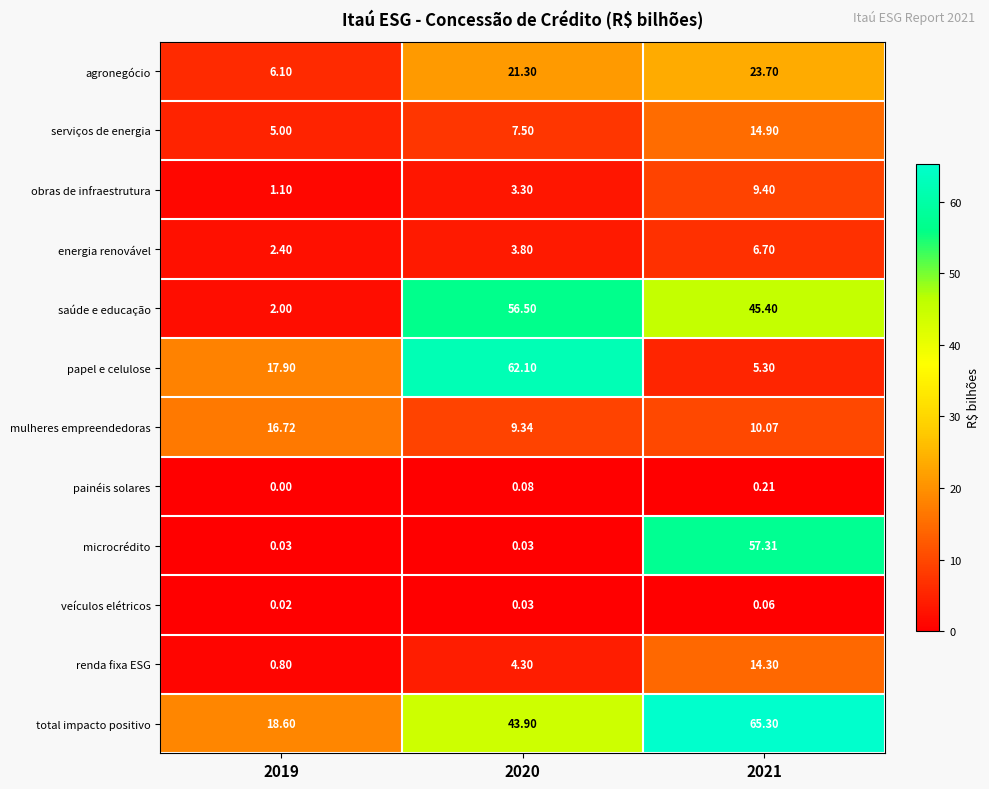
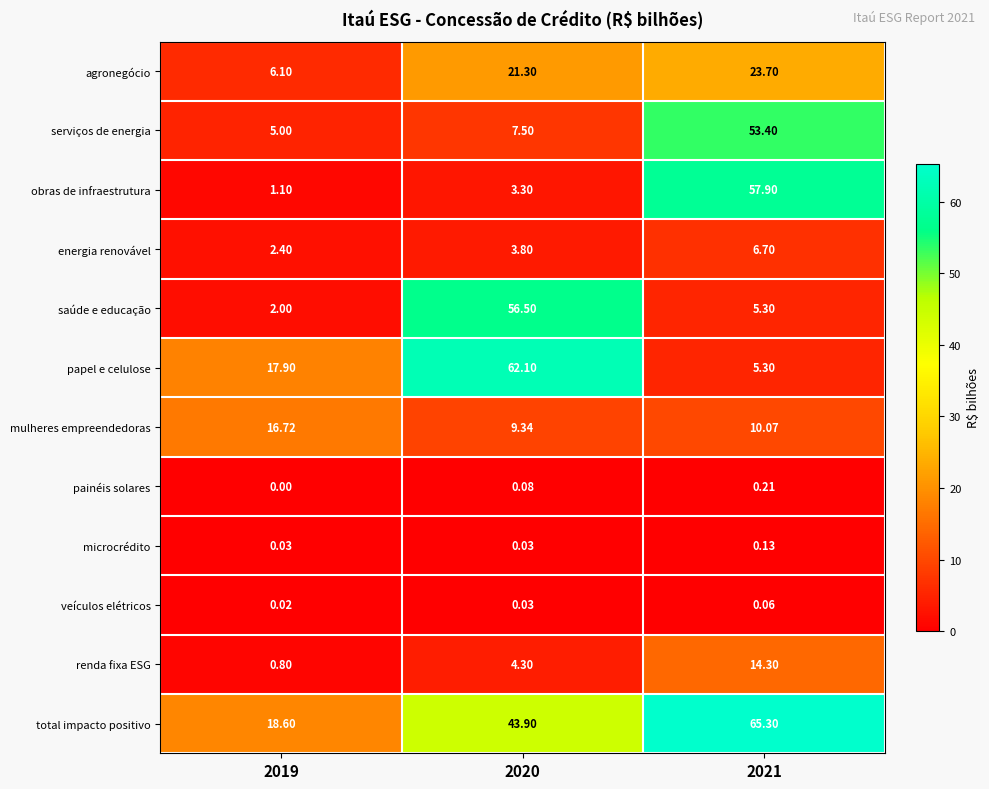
  {
    "agronegócio": {
      "2019": 6.10,
      "2020": 21.30,
      "2021": 23.70
    },
    "serviços de energia": {
      "2019": 5.00,
      "2020": 7.50,
-     "2021": 14.90
+     "2021": 53.40
    },
    "obras de infraestrutura": {
      "2019": 1.10,
      "2020": 3.30,
-     "2021": 9.40
+     "2021": 57.90
    },
    "energia renovável": {
      "2019": 2.40,
      "2020": 3.80,
      "2021": 6.70
    },
    "saúde e educação": {
      "2019": 2.00,
      "2020": 56.50,
-     "2021": 45.40
+     "2021": 5.30
    },
    "papel e celulose": {
      "2019": 17.90,
      "2020": 62.10,
      "2021": 5.30
    },
    "mulheres empreendedoras": {
      "2019": 16.72,
      "2020": 9.34,
      "2021": 10.07
    },
    "painéis solares": {
      "2019": 0.00,
      "2020": 0.08,
      "2021": 0.21
    },
    "microcrédito": {
      "2019": 0.03,
      "2020": 0.03,
-     "2021": 57.31
+     "2021": 0.13
    },
    "veículos elétricos": {
      "2019": 0.02,
      "2020": 0.03,
      "2021": 0.06
    },
    "renda fixa ESG": {
      "2019": 0.80,
      "2020": 4.30,
      "2021": 14.30
    },
    "total impacto positivo": {
      "2019": 18.60,
      "2020": 43.90,
      "2021": 65.30
    }
  }
